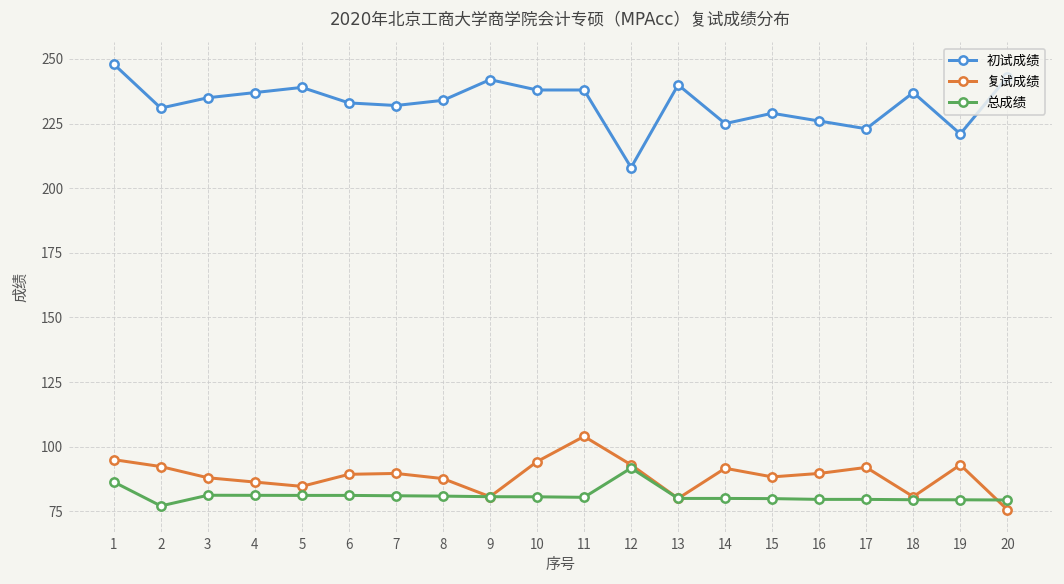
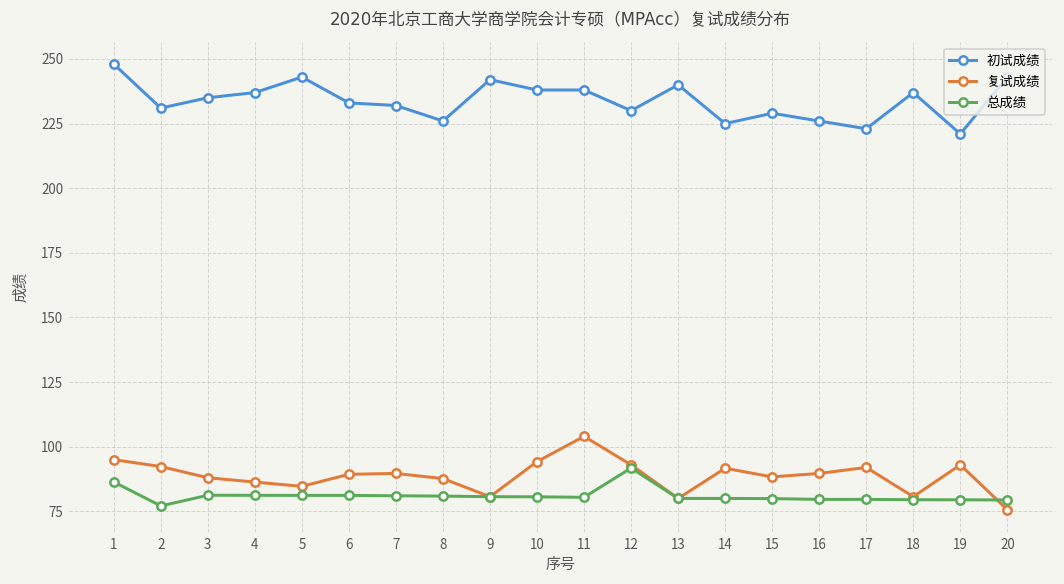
  {
    "初试成绩": {
      "1": 248,
      "2": 231,
      "3": 235,
      "4": 237,
-     "5": 239,
+     "5": 243,
      "6": 233,
      "7": 232,
-     "8": 234,
+     "8": 226,
      "9": 242,
      "10": 238,
      "11": 238,
-     "12": 208,
+     "12": 230,
      "13": 240,
      "14": 225,
      "15": 229,
      "16": 226,
      "17": 223,
      "18": 237,
      "19": 221
    },
    "复试成绩": {
      "1": 95,
      "2": 92,
      "3": 88,
      "4": 86,
      "5": 85,
      "6": 89,
      "7": 90,
      "8": 88,
      "10": 94,
      "11": 104,
      "12": 93,
      "14": 92,
      "15": 88,
      "16": 90,
      "17": 92,
      "19": 93,
      "20": 76
    },
    "总成绩": {
      "1": 86,
      "2": 77,
      "3": 81,
      "4": 81,
      "5": 81,
      "6": 81,
      "7": 81,
      "8": 81,
      "10": 81,
      "11": 80,
      "12": 92,
      "14": 80,
      "15": 80,
      "16": 80,
      "17": 80,
      "19": 79,
      "20": 79
    }
  }
